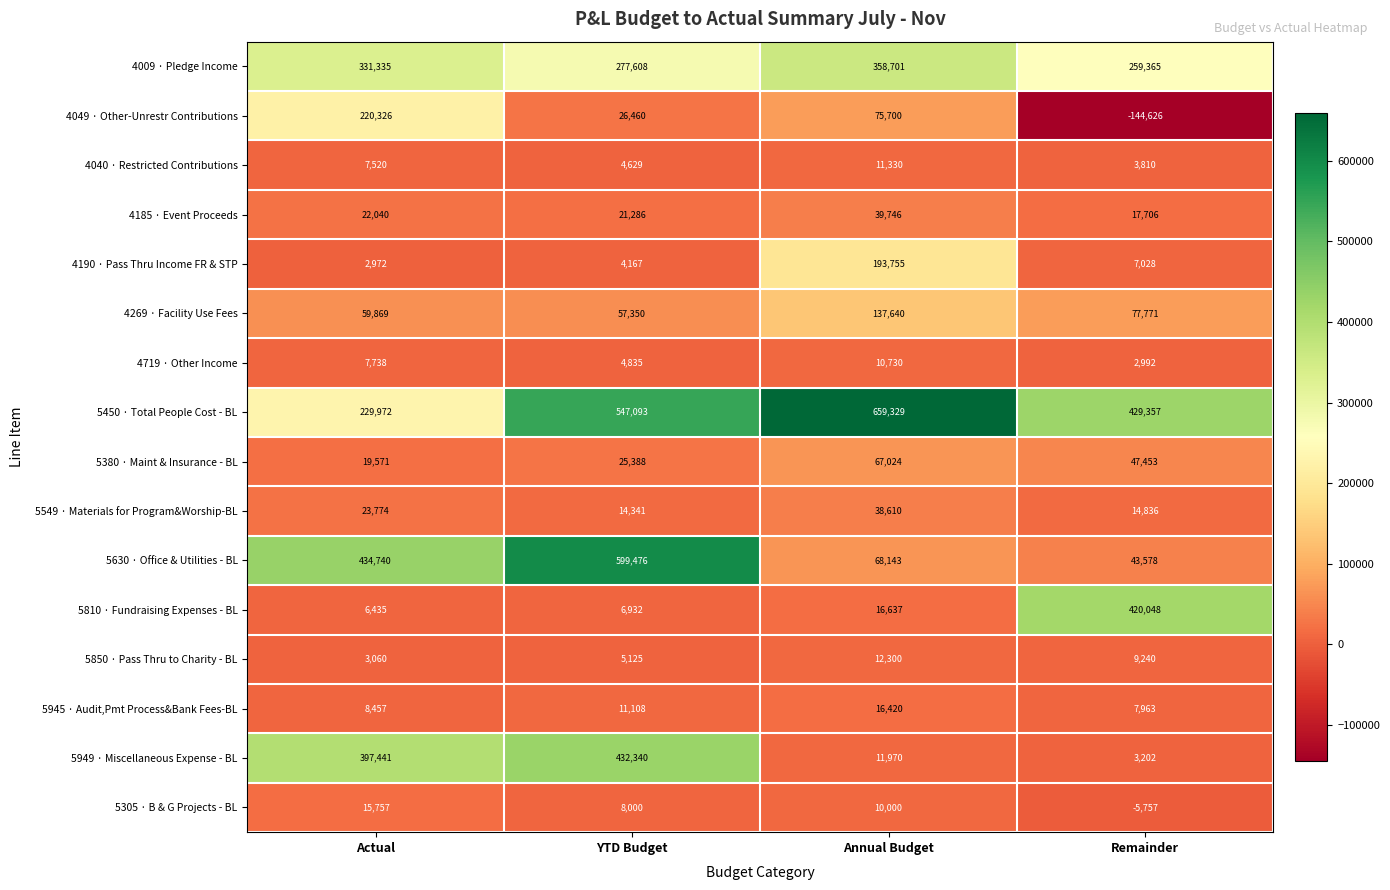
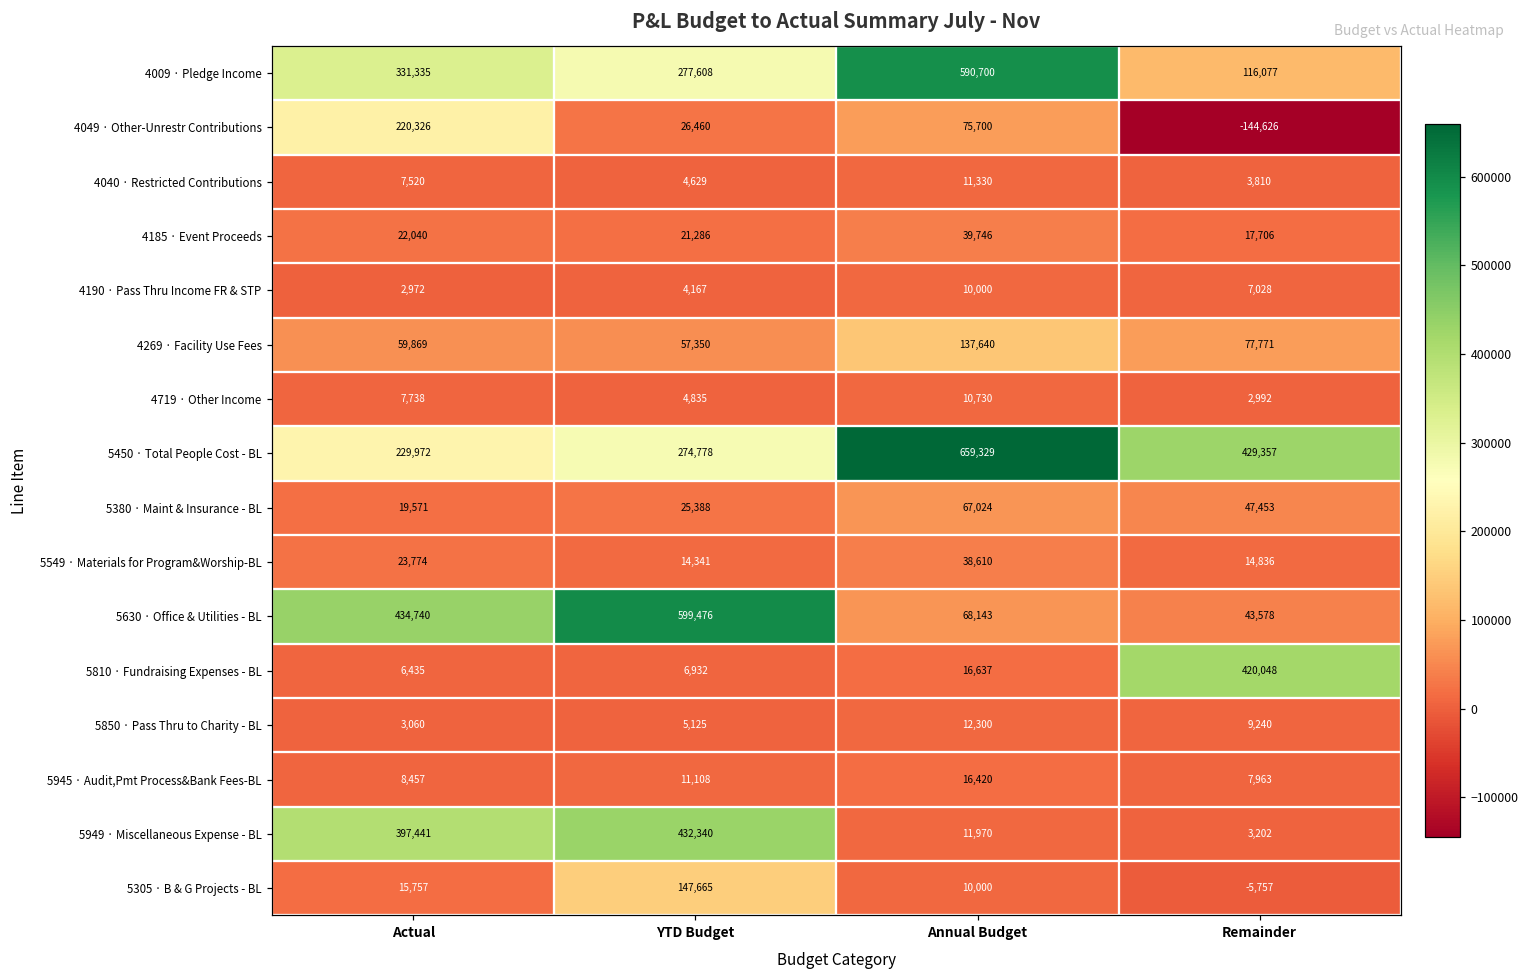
  {
    "4009 · Pledge Income": {
      "Actual": "331,335",
      "YTD Budget": "277,608",
-     "Annual Budget": "358,701",
-     "Remainder": "259,365"
+     "Annual Budget": "590,700",
+     "Remainder": "116,077"
    },
    "4049 · Other-Unrestr Contributions": {
      "Actual": "220,326",
      "YTD Budget": "26,460",
      "Annual Budget": "75,700",
      "Remainder": "-144,626"
    },
    "4040 · Restricted Contributions": {
      "Actual": "7,520",
      "YTD Budget": "4,629",
      "Annual Budget": "11,330",
      "Remainder": "3,810"
    },
    "4185 · Event Proceeds": {
      "Actual": "22,040",
      "YTD Budget": "21,286",
      "Annual Budget": "39,746",
      "Remainder": "17,706"
    },
    "4190 · Pass Thru Income FR & STP": {
      "Actual": "2,972",
      "YTD Budget": "4,167",
-     "Annual Budget": "193,755",
+     "Annual Budget": "10,000",
      "Remainder": "7,028"
    },
    "4269 · Facility Use Fees": {
      "Actual": "59,869",
      "YTD Budget": "57,350",
      "Annual Budget": "137,640",
      "Remainder": "77,771"
    },
    "4719 · Other Income": {
      "Actual": "7,738",
      "YTD Budget": "4,835",
      "Annual Budget": "10,730",
      "Remainder": "2,992"
    },
    "5450 · Total People Cost - BL": {
      "Actual": "229,972",
-     "YTD Budget": "547,093",
+     "YTD Budget": "274,778",
      "Annual Budget": "659,329",
      "Remainder": "429,357"
    },
    "5380 · Maint & Insurance - BL": {
      "Actual": "19,571",
      "YTD Budget": "25,388",
      "Annual Budget": "67,024",
      "Remainder": "47,453"
    },
    "5549 · Materials for Program&Worship-BL": {
      "Actual": "23,774",
      "YTD Budget": "14,341",
      "Annual Budget": "38,610",
      "Remainder": "14,836"
    },
    "5630 · Office & Utilities - BL": {
      "Actual": "434,740",
      "YTD Budget": "599,476",
      "Annual Budget": "68,143",
      "Remainder": "43,578"
    },
    "5810 · Fundraising Expenses - BL": {
      "Actual": "6,435",
      "YTD Budget": "6,932",
      "Annual Budget": "16,637",
      "Remainder": "420,048"
    },
    "5850 · Pass Thru to Charity - BL": {
      "Actual": "3,060",
      "YTD Budget": "5,125",
      "Annual Budget": "12,300",
      "Remainder": "9,240"
    },
    "5945 · Audit,Pmt Process&Bank Fees-BL": {
      "Actual": "8,457",
      "YTD Budget": "11,108",
      "Annual Budget": "16,420",
      "Remainder": "7,963"
    },
    "5949 · Miscellaneous Expense - BL": {
      "Actual": "397,441",
      "YTD Budget": "432,340",
      "Annual Budget": "11,970",
      "Remainder": "3,202"
    },
    "5305 · B & G Projects - BL": {
      "Actual": "15,757",
-     "YTD Budget": "8,000",
+     "YTD Budget": "147,665",
      "Annual Budget": "10,000",
      "Remainder": "-5,757"
    }
  }
